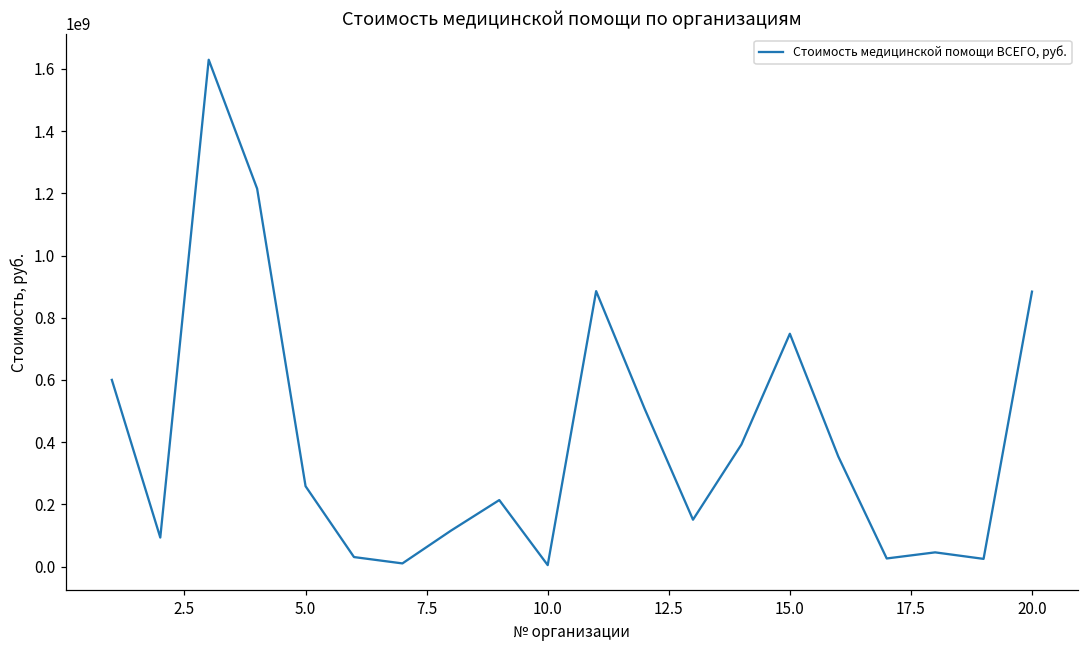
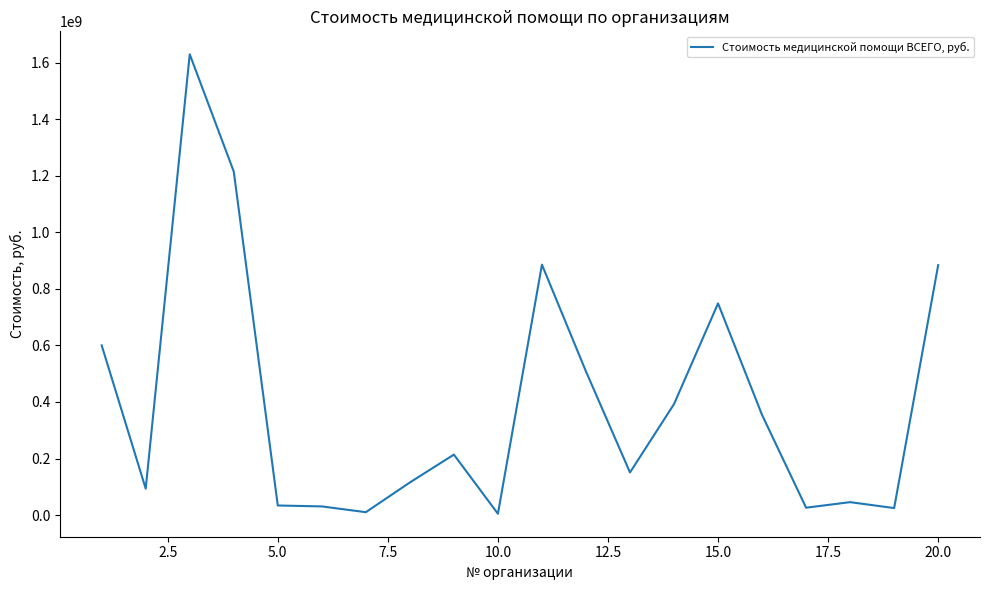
  {
-   "5.0": 260000000,
+   "5.0": 30000000,
    "10.0": 0,
    "15.0": 750000000,
    "20.0": 880000000
  }
